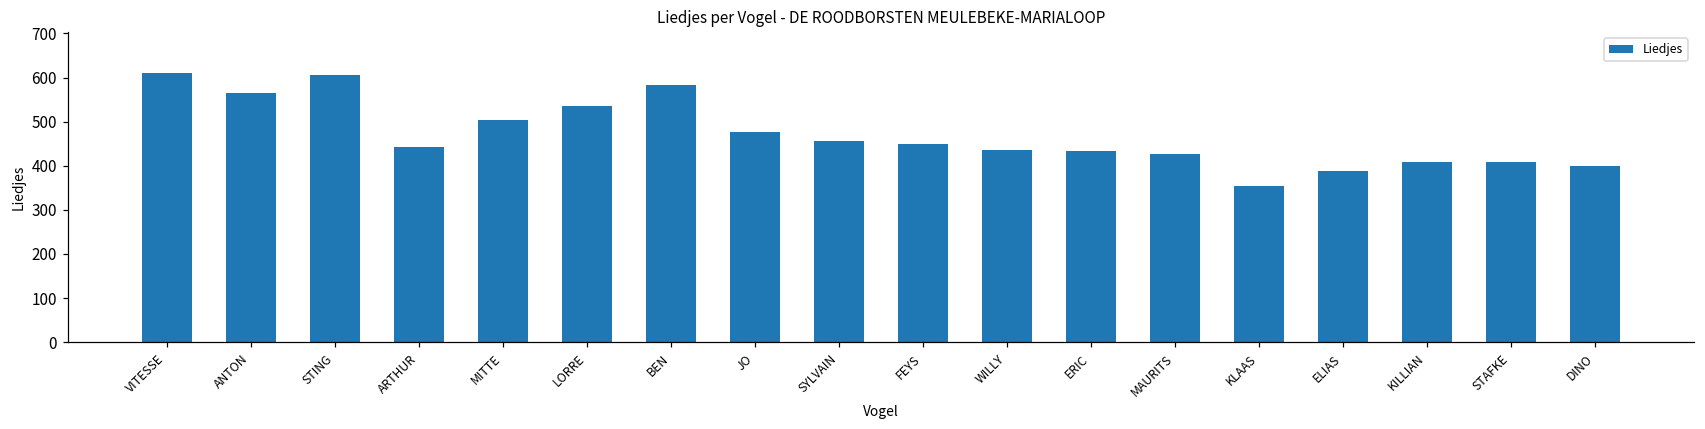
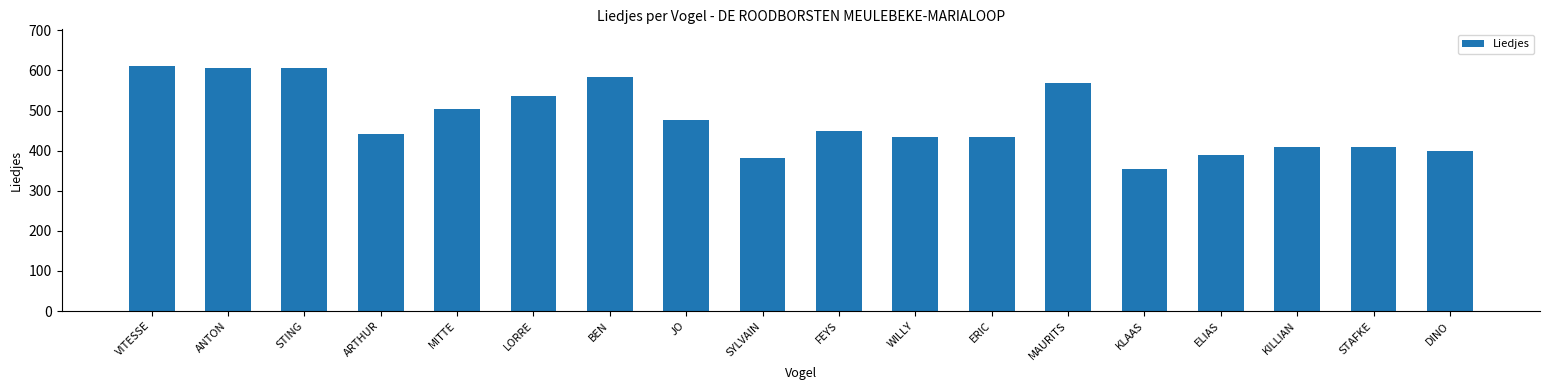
  {
    "VITESSE": 610,
-   "ANTON": 570,
+   "ANTON": 610,
    "STING": 610,
    "ARTHUR": 440,
    "MITTE": 500,
    "LORRE": 540,
    "BEN": 580,
    "JO": 480,
-   "SYLVAIN": 460,
+   "SYLVAIN": 380,
    "FEYS": 450,
    "WILLY": 440,
    "ERIC": 430,
-   "MAURITS": 430,
+   "MAURITS": 570,
    "KLAAS": 350,
    "ELIAS": 390,
    "KILLIAN": 410,
    "STAFKE": 410,
    "DINO": 400
  }
